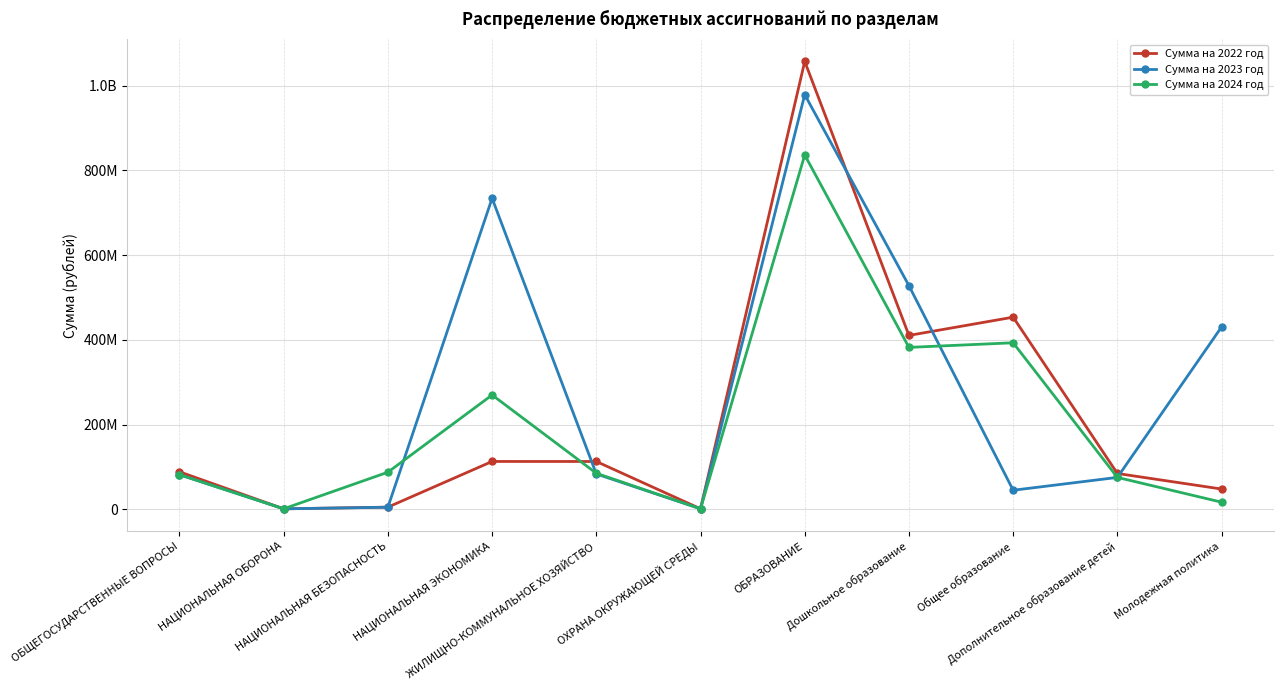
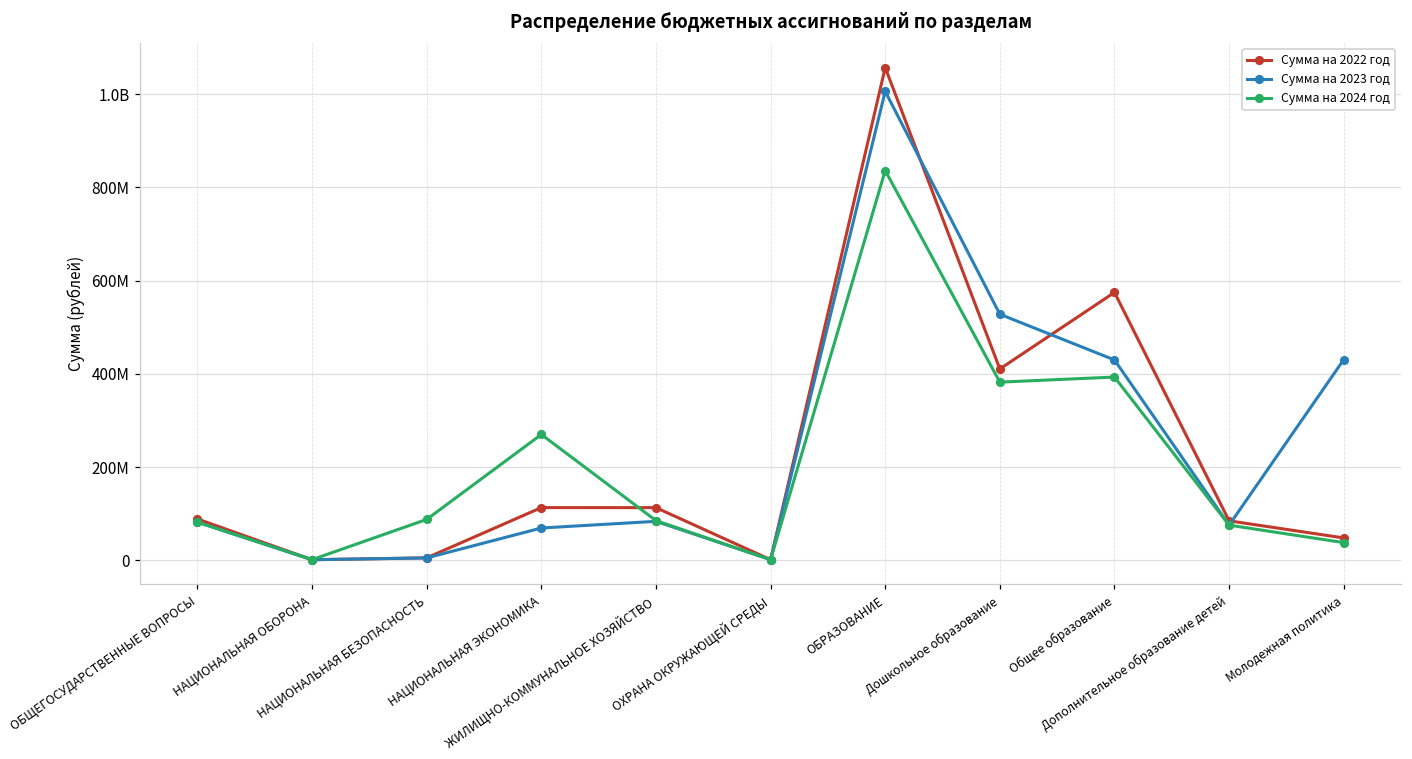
  {
    "Сумма на 2022 год": {
      "ОБЩЕГОСУДАРСТВЕННЫЕ ВОПРОСЫ": 90000000,
      "НАЦИОНАЛЬНАЯ ЭКОНОМИКА": 110000000,
      "ЖИЛИЩНО-КОММУНАЛЬНОЕ ХОЗЯЙСТВО": 110000000,
      "ОБРАЗОВАНИЕ": 1060000000,
      "Дошкольное образование": 410000000,
-     "Общее образование": 450000000,
+     "Общее образование": 570000000,
      "Дополнительное образование детей": 80000000,
      "Молодежная политика": 50000000
    },
    "Сумма на 2023 год": {
-     "НАЦИОНАЛЬНАЯ ЭКОНОМИКА": 730000000,
-     "ОБРАЗОВАНИЕ": 980000000,
+     "НАЦИОНАЛЬНАЯ ЭКОНОМИКА": 70000000,
+     "ОБРАЗОВАНИЕ": 1010000000,
      "Дошкольное образование": 530000000,
-     "Общее образование": 40000000,
+     "Общее образование": 430000000,
      "Молодежная политика": 430000000
    },
    "Сумма на 2024 год": {
      "НАЦИОНАЛЬНАЯ БЕЗОПАСНОСТЬ": 90000000,
      "НАЦИОНАЛЬНАЯ ЭКОНОМИКА": 270000000,
      "ОБРАЗОВАНИЕ": 840000000,
      "Дошкольное образование": 380000000,
      "Общее образование": 390000000,
-     "Молодежная политика": 20000000
+     "Молодежная политика": 40000000
    }
  }
